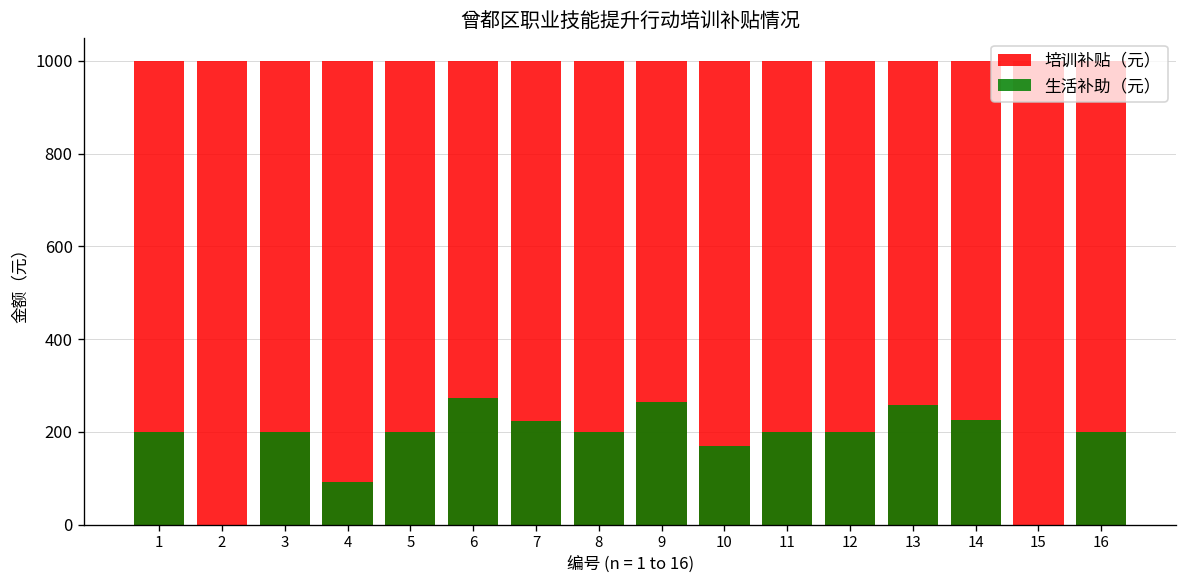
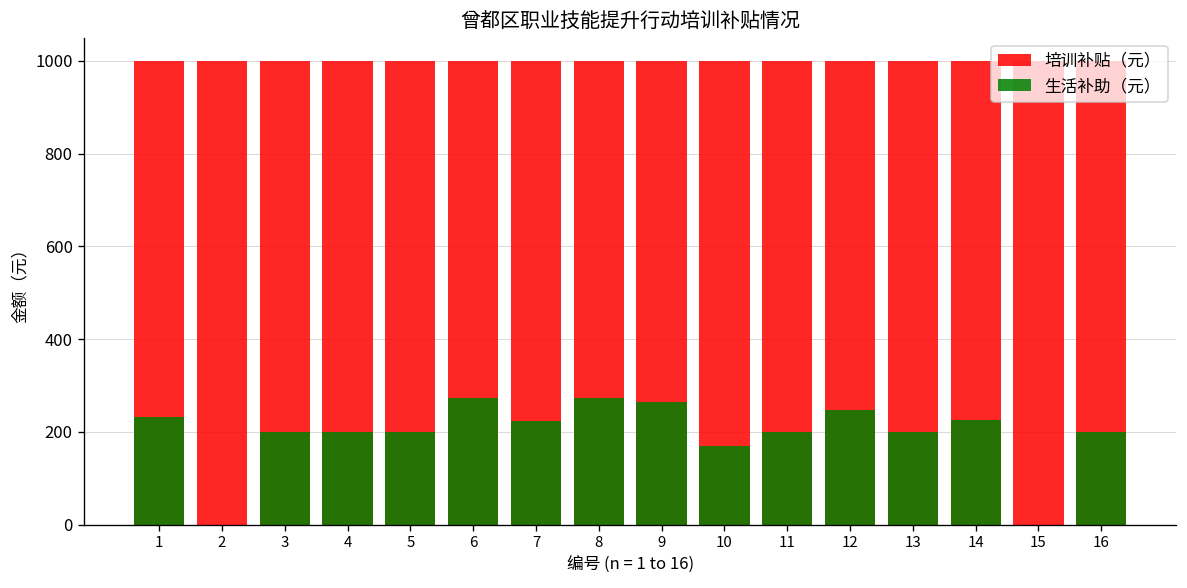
  {
    "培训补贴（元）": {
      "1": 1000,
      "2": 1000,
      "3": 1000,
      "4": 1000,
      "5": 1000,
      "6": 1000,
      "7": 1000,
      "8": 1000,
      "9": 1000,
      "10": 1000,
      "11": 1000,
      "12": 1000,
      "13": 1000,
      "14": 1000
    },
    "生活补助（元）": {
-     "1": 200,
+     "1": 230,
      "2": 0,
-     "4": 90,
-     "8": 200,
-     "12": 200,
-     "13": 260,
+     "4": 200,
+     "8": 270,
+     "12": 250,
+     "13": 200,
      "15": 0
    }
  }
